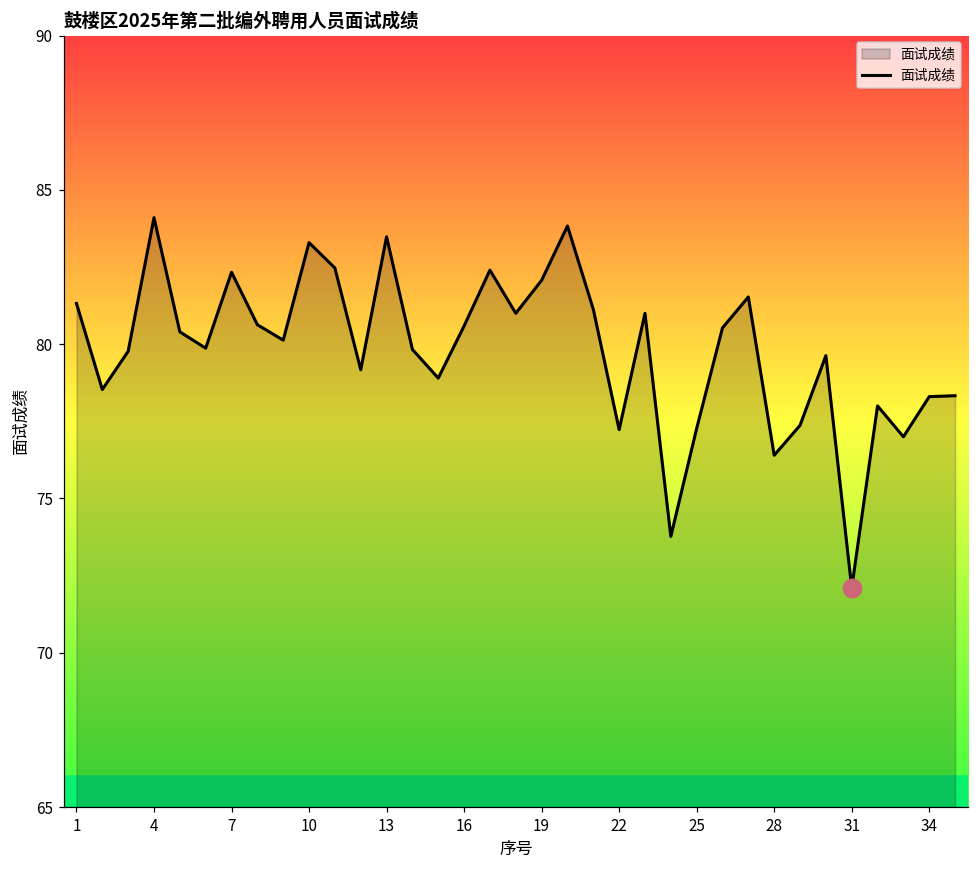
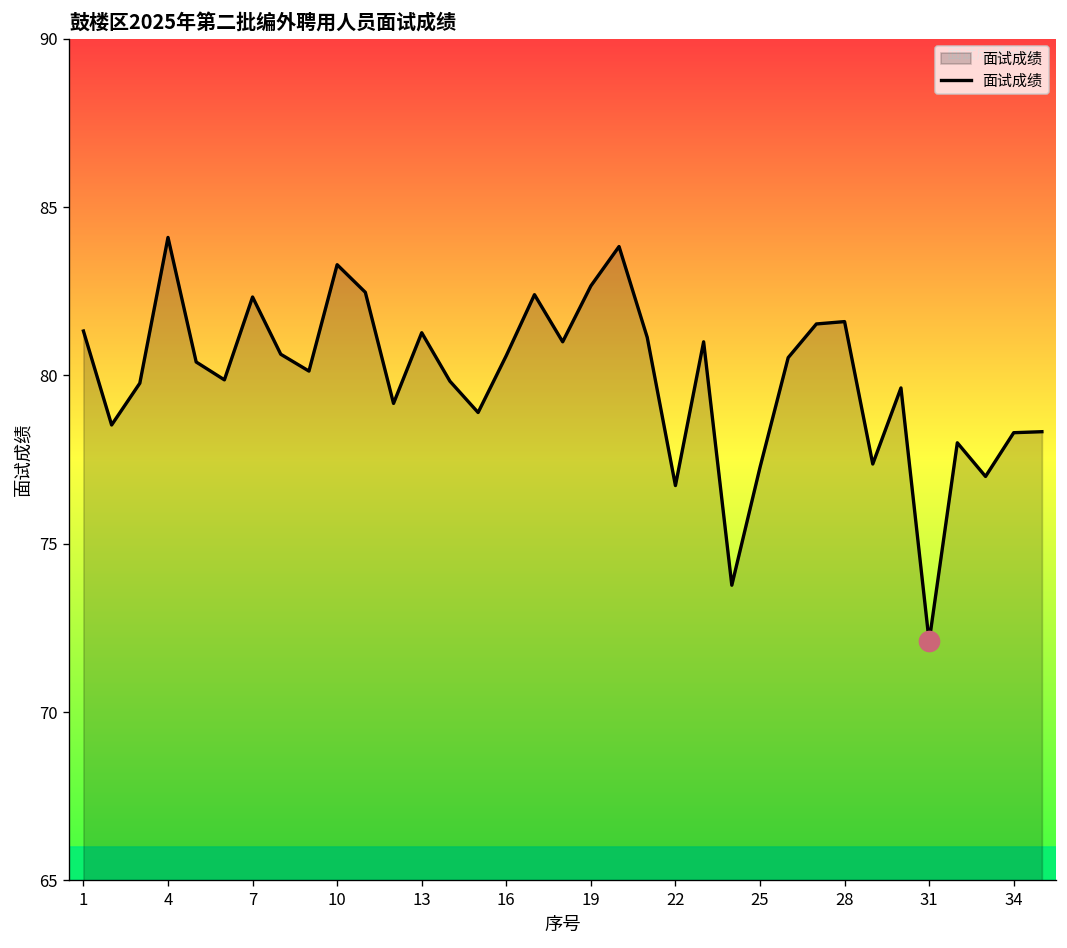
  {
    "面试成绩": {
      "1": 81.3,
      "4": 84.1,
      "7": 82.3,
      "10": 83.3,
-     "13": 83.5,
+     "13": 81.3,
      "16": 80.6,
-     "19": 82.1,
-     "22": 77.2,
+     "19": 82.7,
+     "22": 76.7,
      "25": 77.3,
-     "28": 76.4,
+     "28": 81.6,
      "34": 78.3
    }
  }
